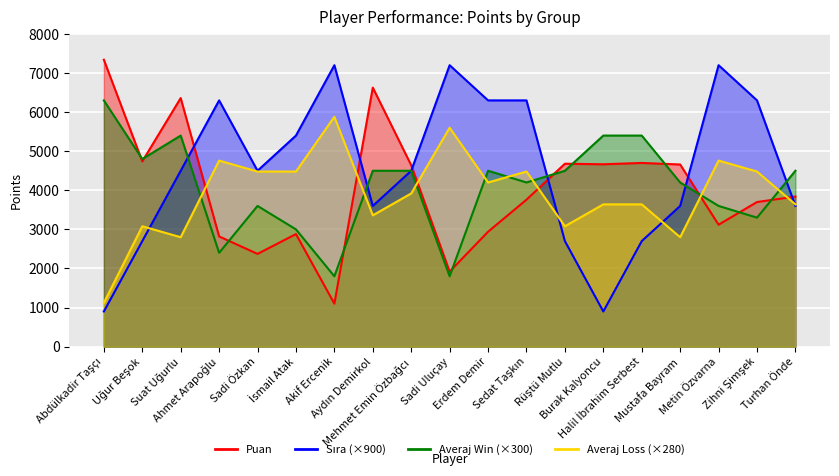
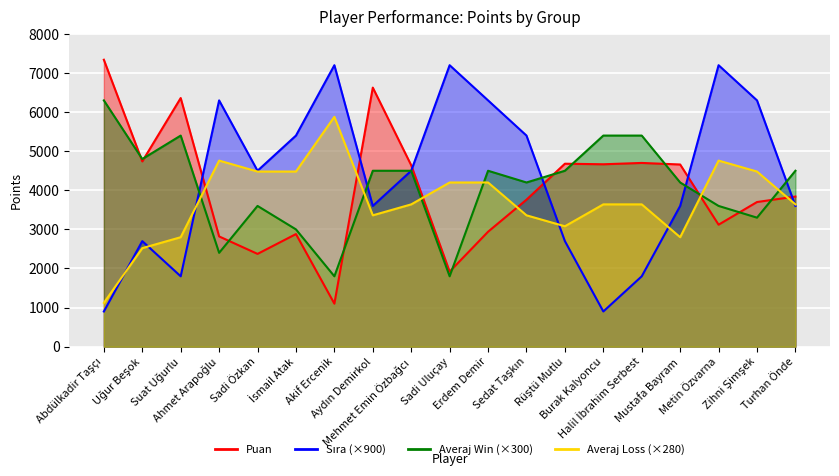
  {
    "Puan": {
      "Abdülkadir Taşçı": 7300,
      "Suat Uğurlu": 6400,
      "Ahmet Arapoğlu": 2800,
      "Sadi Özkan": 2400,
      "İsmail Atak": 2900,
      "Akif Ercenik": 1100,
      "Aydın Demirkol": 6600,
      "Mehmet Emin Özbağcı": 4600,
      "Sadi Uluçay": 1900,
      "Erdem Demir": 2900,
      "Sedat Taşkın": 3800,
      "Rüştü Mutlu": 4700,
      "Burak Kalyoncu": 4700,
      "Halil İbrahim Serbest": 4700,
      "Mustafa Bayram": 4700,
      "Metin Özvarna": 3100,
      "Zihni Şimşek": 3700,
      "Turhan Önde": 3800
    },
    "Sıra (×900)": {
      "Abdülkadir Taşçı": 900,
      "Uğur Beşok": 2700,
-     "Suat Uğurlu": 4500,
+     "Suat Uğurlu": 1800,
      "Ahmet Arapoğlu": 6300,
      "İsmail Atak": 5400,
      "Akif Ercenik": 7200,
      "Aydın Demirkol": 3600,
      "Sadi Uluçay": 7200,
      "Erdem Demir": 6300,
-     "Sedat Taşkın": 6300,
+     "Sedat Taşkın": 5400,
      "Rüştü Mutlu": 2700,
      "Burak Kalyoncu": 900,
-     "Halil İbrahim Serbest": 2700,
+     "Halil İbrahim Serbest": 1800,
      "Mustafa Bayram": 3600,
      "Metin Özvarna": 7200,
      "Zihni Şimşek": 6300
    },
    "Averaj Win (×300)": {
      "Abdülkadir Taşçı": 6300,
      "Suat Uğurlu": 5400,
      "Ahmet Arapoğlu": 2400,
      "Sadi Özkan": 3600,
      "İsmail Atak": 3000,
      "Akif Ercenik": 1800,
      "Aydın Demirkol": 4500,
      "Sadi Uluçay": 1800,
      "Erdem Demir": 4500,
      "Sedat Taşkın": 4200,
      "Rüştü Mutlu": 4500,
      "Burak Kalyoncu": 5400,
      "Halil İbrahim Serbest": 5400,
      "Mustafa Bayram": 4200,
      "Metin Özvarna": 3600,
      "Zihni Şimşek": 3300,
      "Turhan Önde": 4500
    },
    "Averaj Loss (×280)": {
      "Abdülkadir Taşçı": 1100,
-     "Uğur Beşok": 3100,
+     "Uğur Beşok": 2500,
      "Suat Uğurlu": 2800,
      "Ahmet Arapoğlu": 4800,
      "İsmail Atak": 4500,
      "Akif Ercenik": 5900,
      "Aydın Demirkol": 3400,
-     "Mehmet Emin Özbağcı": 3900,
-     "Sadi Uluçay": 5600,
+     "Mehmet Emin Özbağcı": 3600,
+     "Sadi Uluçay": 4200,
      "Erdem Demir": 4200,
-     "Sedat Taşkın": 4500,
+     "Sedat Taşkın": 3400,
      "Rüştü Mutlu": 3100,
      "Burak Kalyoncu": 3600,
      "Halil İbrahim Serbest": 3600,
      "Mustafa Bayram": 2800,
      "Metin Özvarna": 4800,
      "Zihni Şimşek": 4500
    }
  }
